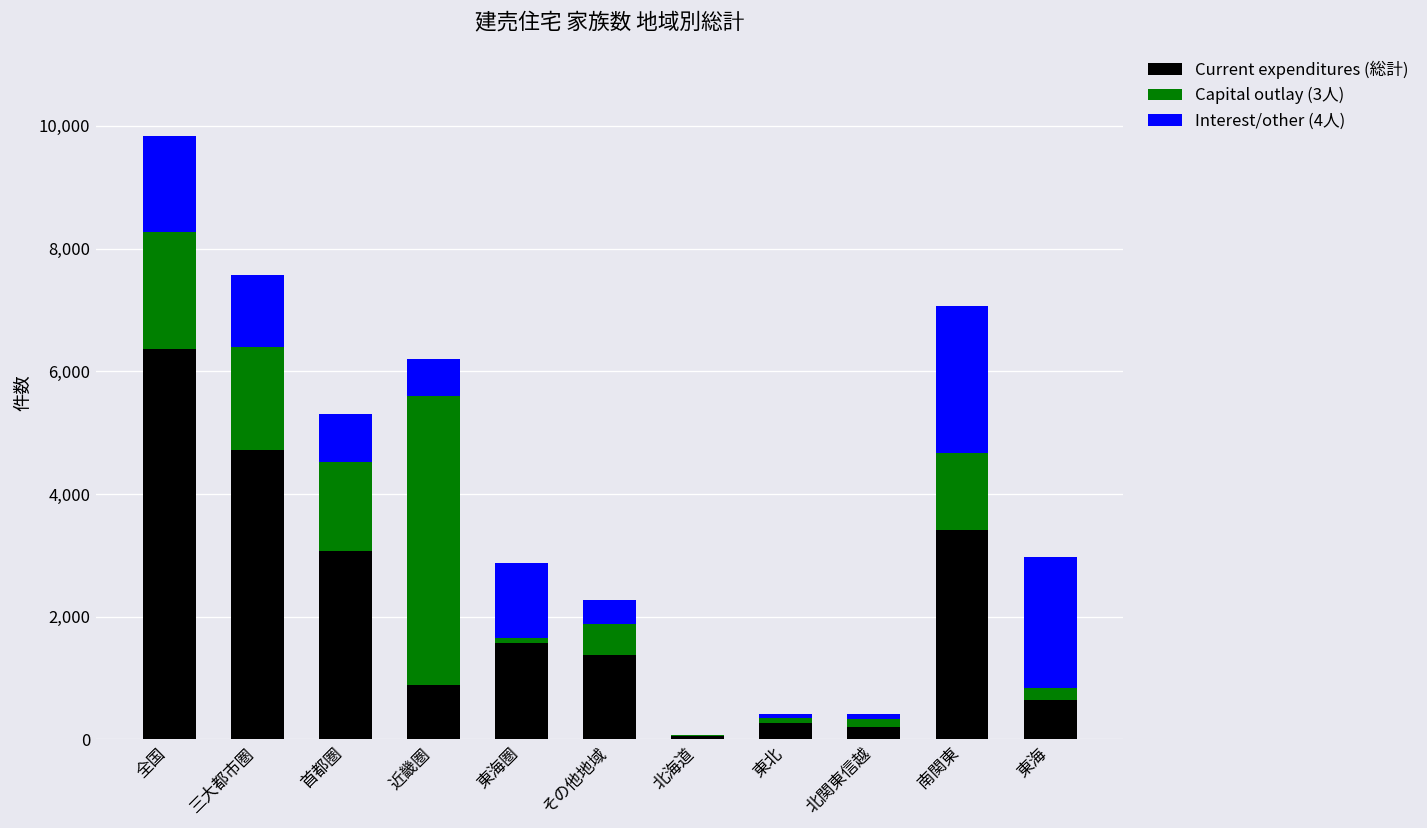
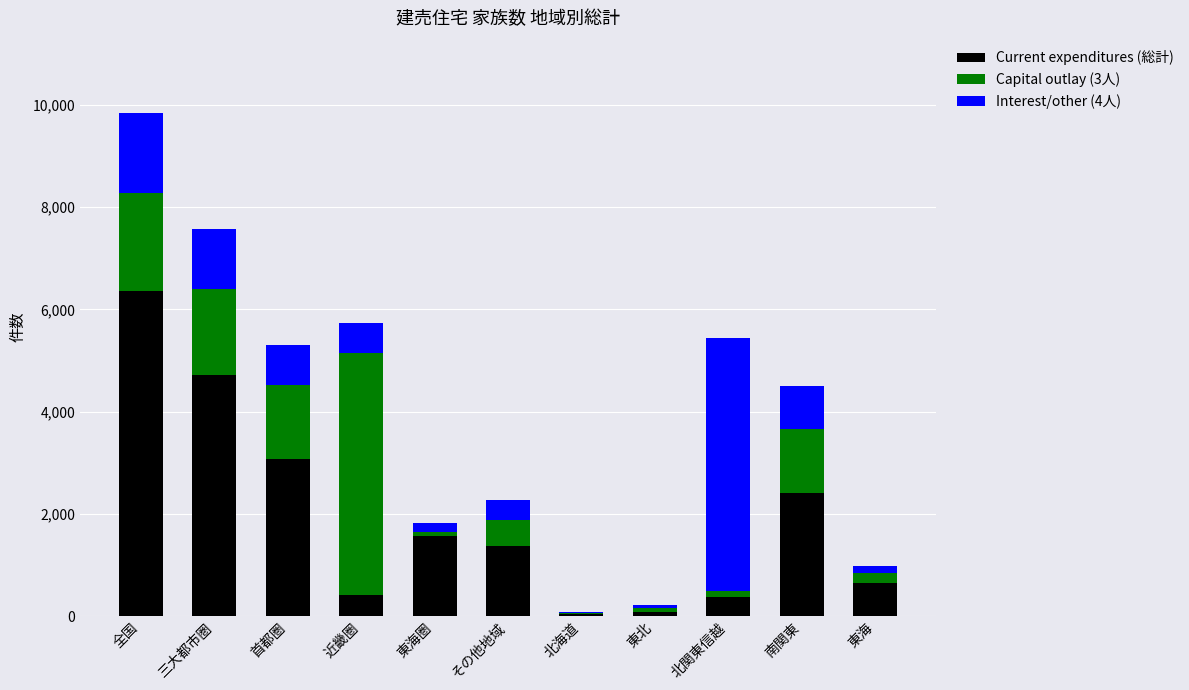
  {
    "Current expenditures (総計)": {
      "全国": "6,400",
      "三大都市圏": "4,700",
      "首都圏": "3,100",
-     "近畿圏": "900",
+     "近畿圏": "400",
      "東海圏": "1,600",
      "その他地域": "1,400",
      "北海道": "100",
-     "東北": "300",
-     "北関東信越": "200",
-     "南関東": "3,400",
+     "東北": "100",
+     "北関東信越": "400",
+     "南関東": "2,400",
      "東海": "600"
    },
    "Capital outlay (3人)": {
      "全国": "1,900",
      "三大都市圏": "1,700",
      "首都圏": "1,500",
      "近畿圏": "4,700",
      "東海圏": "100",
      "その他地域": "500",
      "東北": "100",
      "北関東信越": "100",
      "南関東": "1,300",
      "東海": "200"
    },
    "Interest/other (4人)": {
      "全国": "1,600",
      "三大都市圏": "1,200",
      "首都圏": "800",
      "近畿圏": "600",
-     "東海圏": "1,200",
+     "東海圏": "200",
      "その他地域": "400",
      "東北": "100",
-     "北関東信越": "100",
-     "南関東": "2,400",
-     "東海": "2,100"
+     "北関東信越": "4,900",
+     "南関東": "800",
+     "東海": "100"
    }
  }
